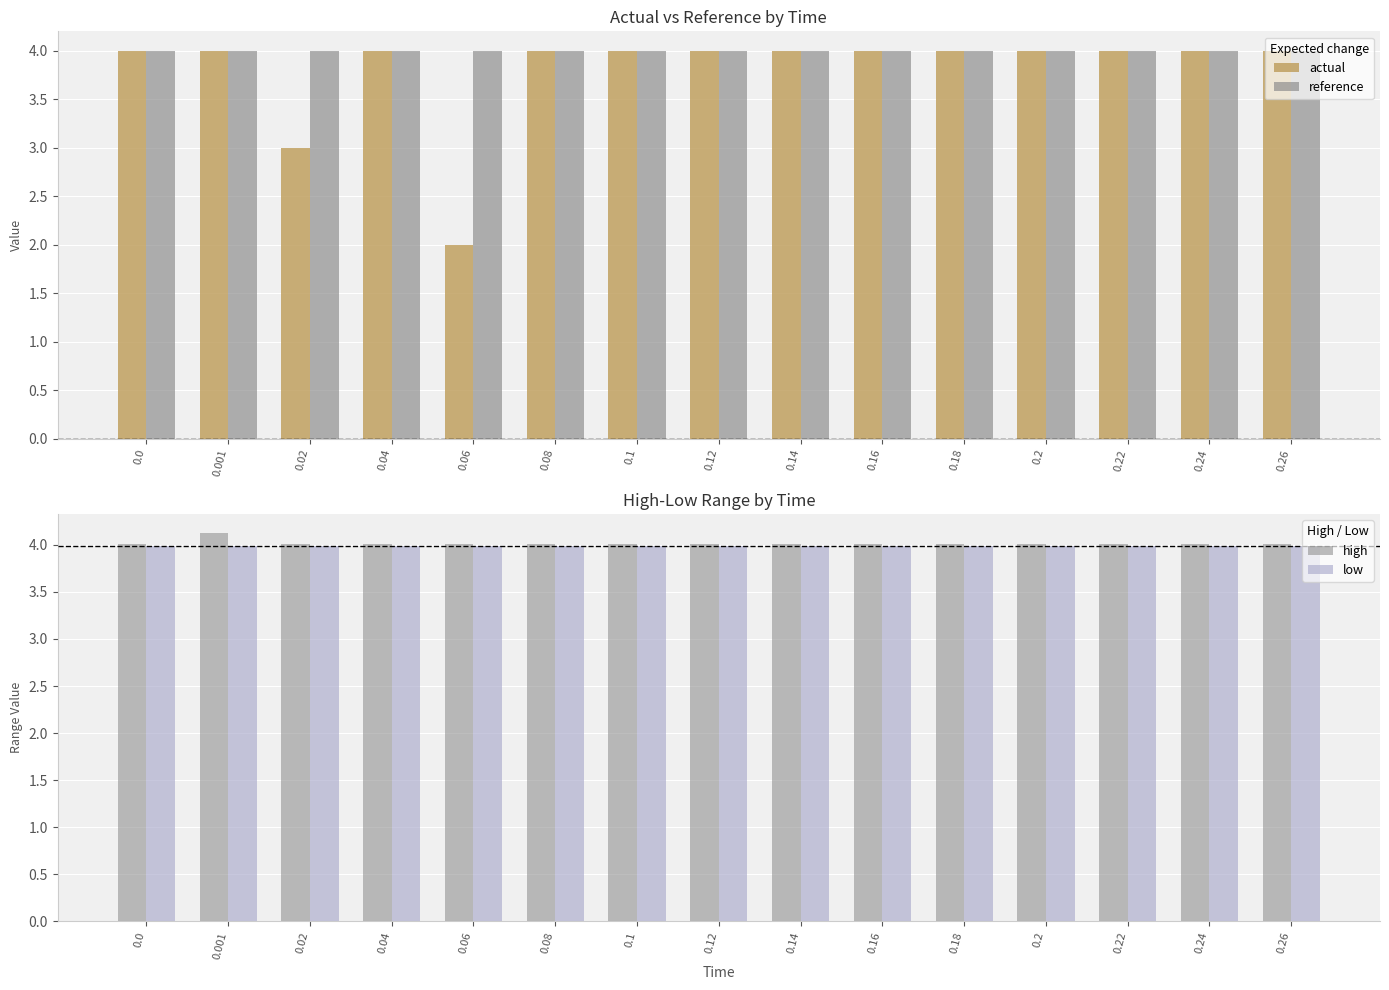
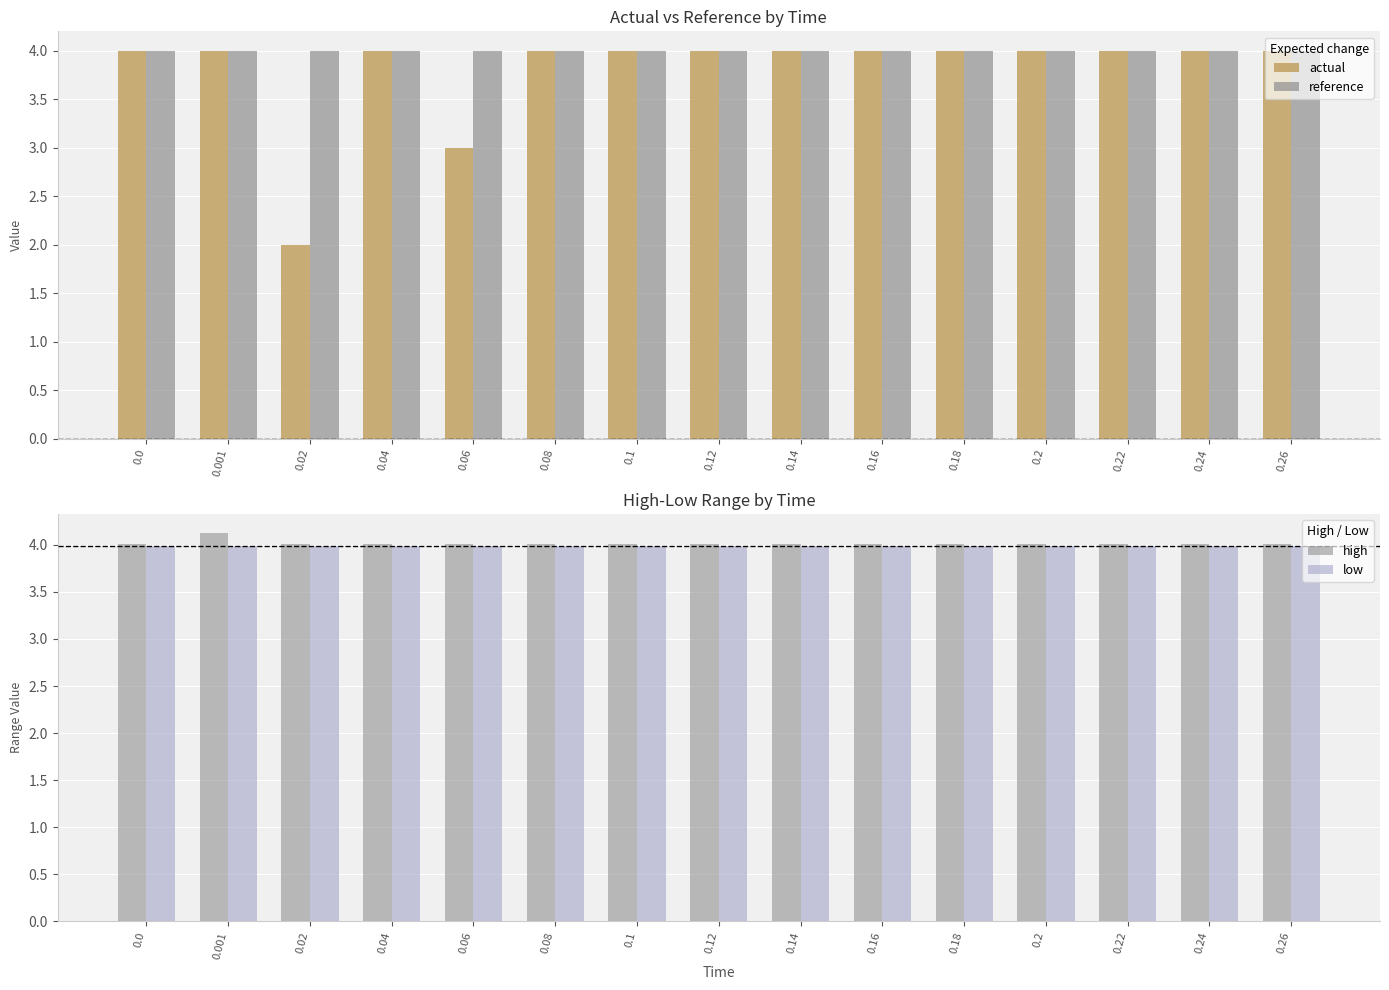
  {
    "Actual vs Reference by Time": {
      "actual": {
        "0.0": 4,
        "0.001": 4,
-       "0.02": 3,
+       "0.02": 2,
        "0.04": 4,
-       "0.06": 2,
+       "0.06": 3,
        "0.08": 4,
        "0.1": 4,
        "0.12": 4,
        "0.14": 4,
        "0.16": 4,
        "0.18": 4,
        "0.2": 4,
        "0.22": 4,
        "0.24": 4
      },
      "reference": {
        "0.0": 4,
        "0.001": 4,
        "0.02": 4,
        "0.04": 4,
        "0.06": 4,
        "0.08": 4,
        "0.1": 4,
        "0.12": 4,
        "0.14": 4,
        "0.16": 4,
        "0.18": 4,
        "0.2": 4,
        "0.22": 4,
        "0.24": 4
      }
    }
  }
